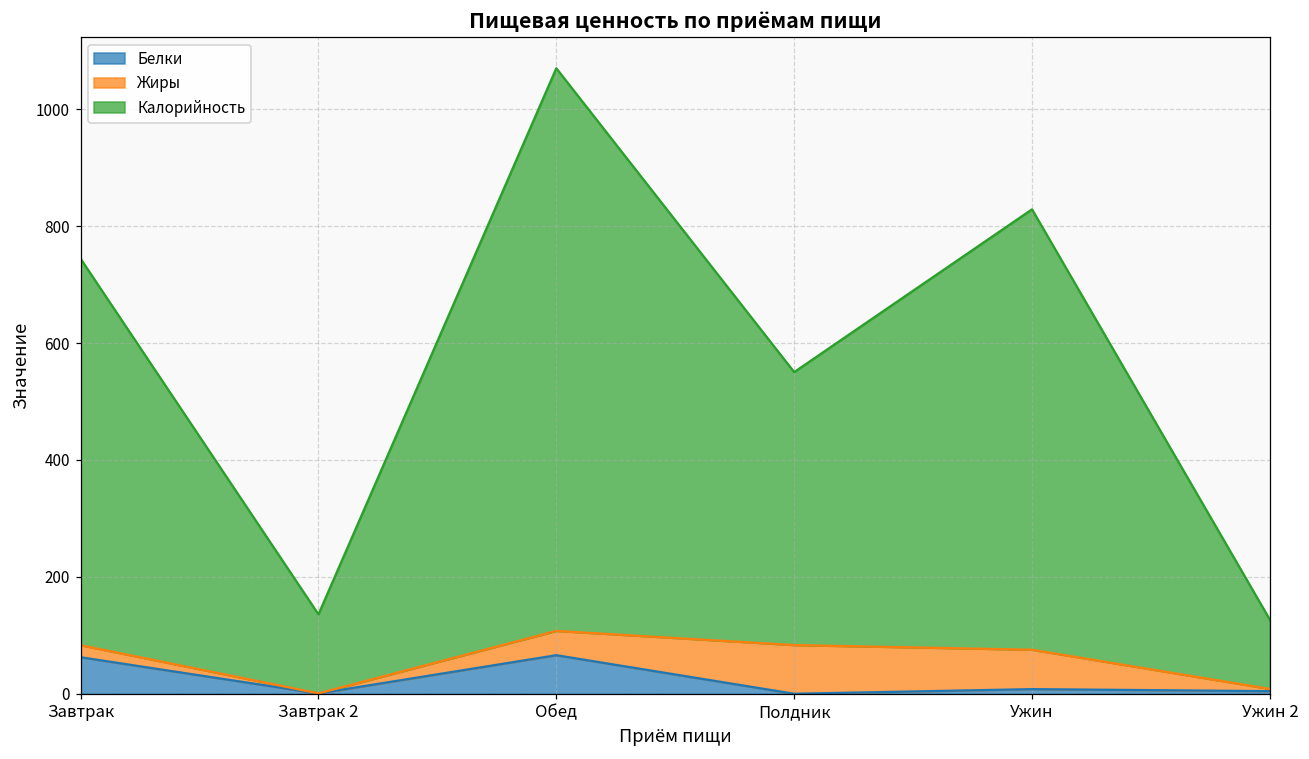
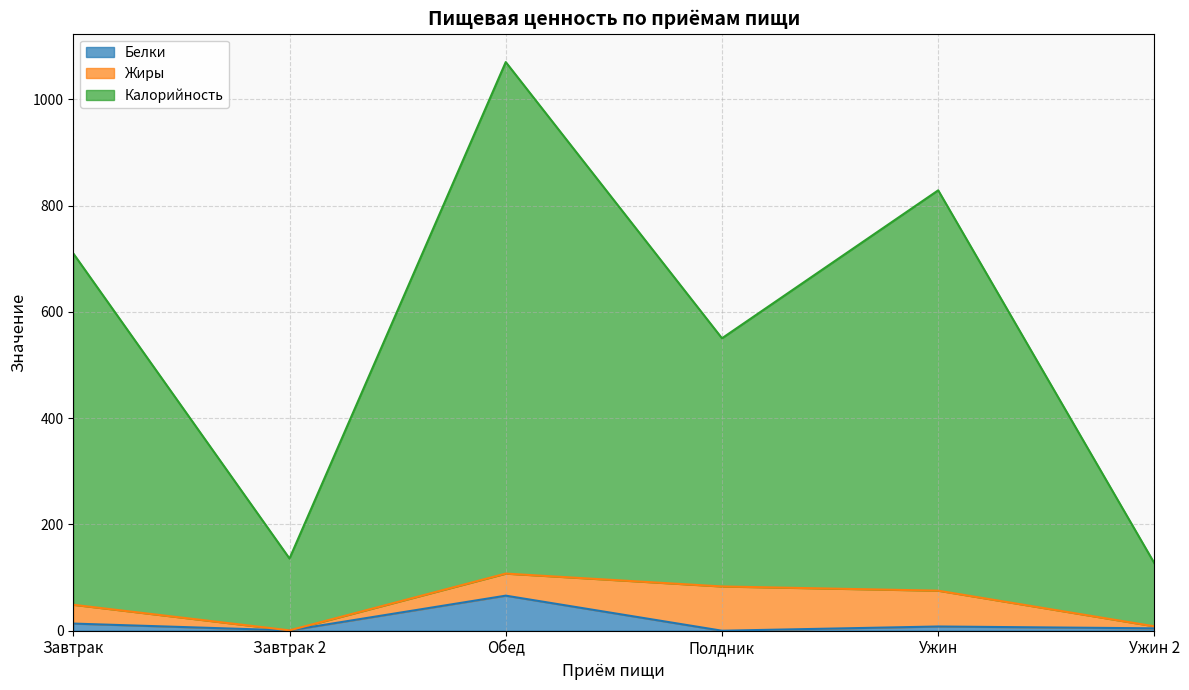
  {
    "Белки": {
-     "Завтрак": 60,
+     "Завтрак": 10,
      "Обед": 70,
      "Полдник": 0,
      "Ужин": 10
    },
    "Жиры": {
-     "Завтрак": 20,
+     "Завтрак": 40,
      "Обед": 40,
      "Полдник": 80,
      "Ужин": 70
    },
    "Калорийность": {
      "Завтрак": 660,
      "Завтрак 2": 140,
      "Обед": 960,
      "Полдник": 470,
      "Ужин": 750,
      "Ужин 2": 120
    }
  }
